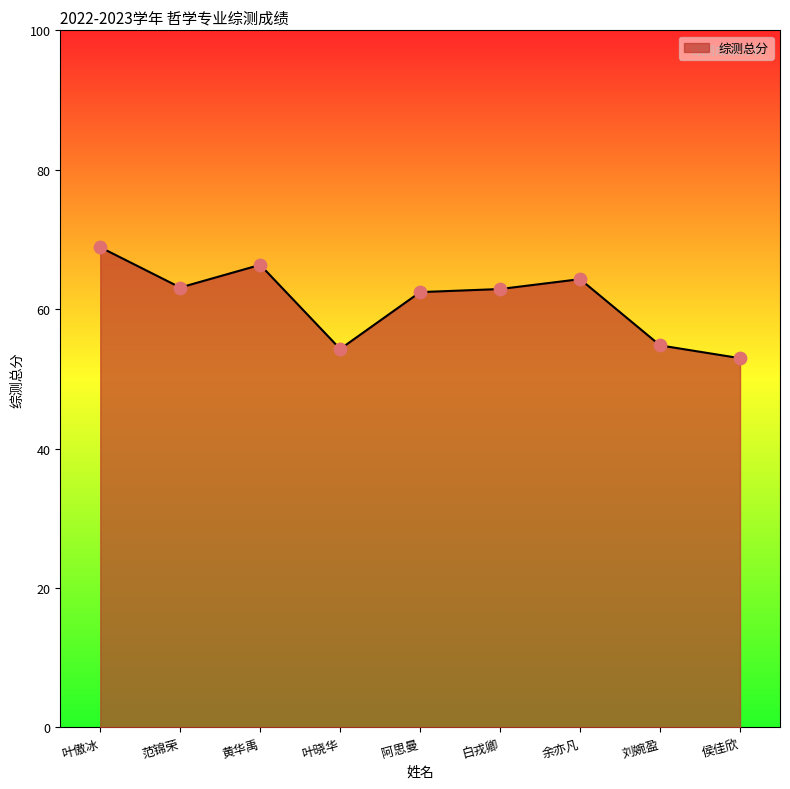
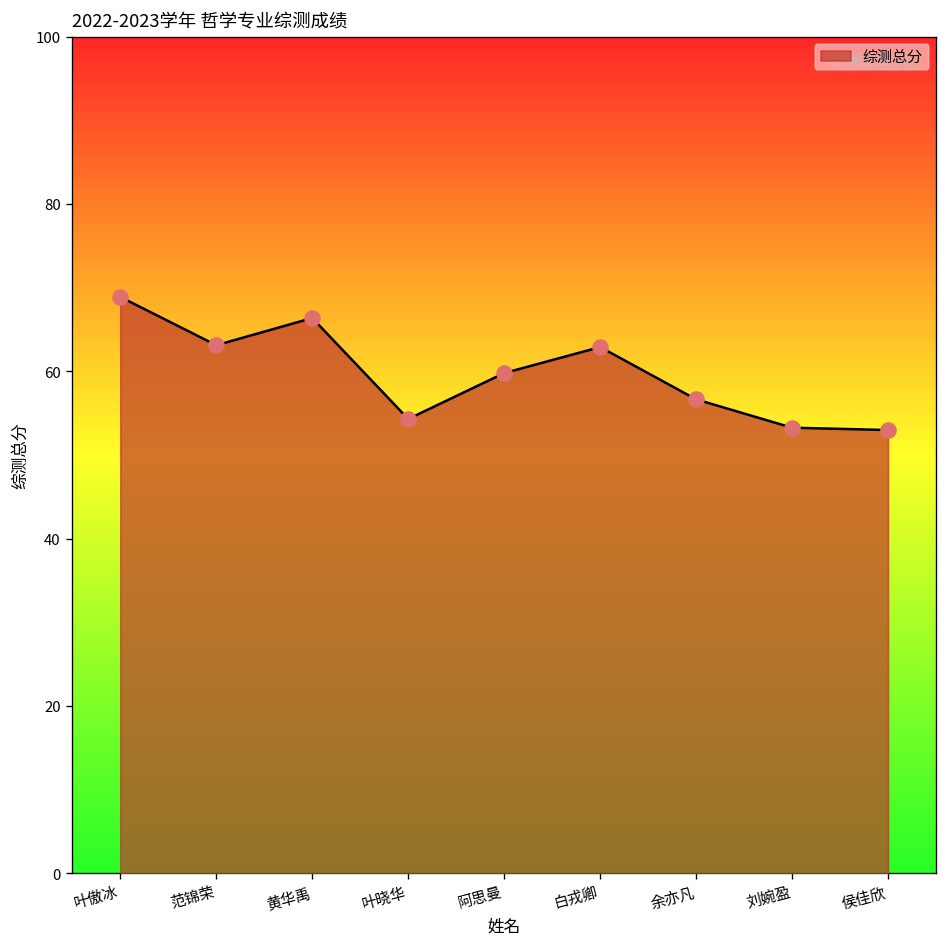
  {
    "叶傲冰": 69,
    "范锦荣": 63,
    "黄华禹": 66,
    "叶晓华": 54,
-   "阿思曼": 62,
+   "阿思曼": 60,
    "白戎卿": 63,
-   "余亦凡": 64,
-   "刘婉盈": 55,
+   "余亦凡": 57,
+   "刘婉盈": 53,
    "侯佳欣": 53
  }
